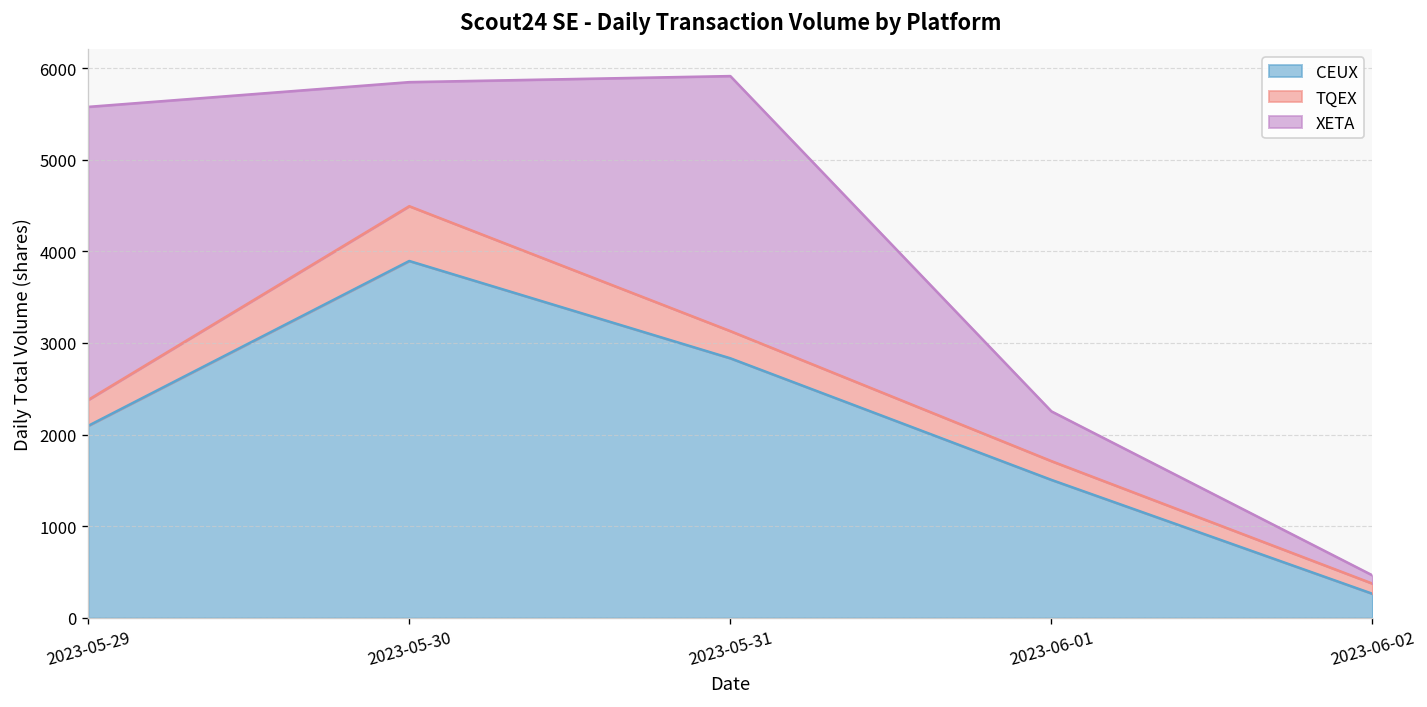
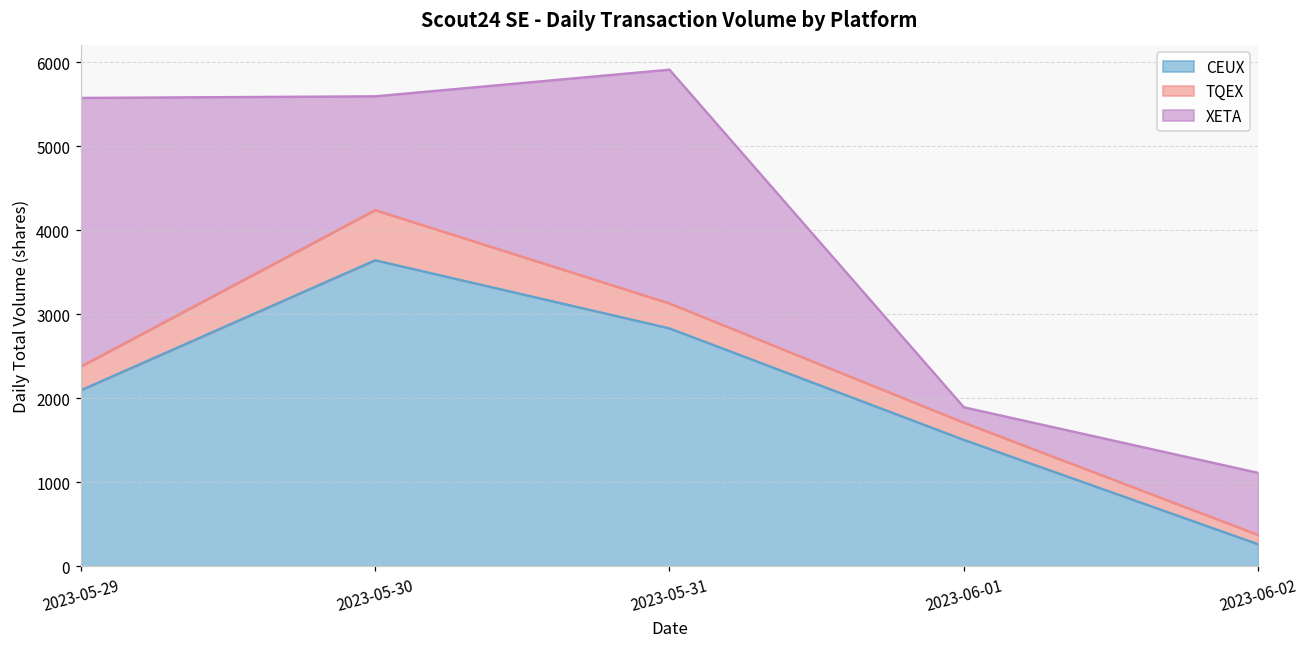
  {
    "CEUX": {
      "2023-05-29": 2100,
-     "2023-05-30": 3900,
+     "2023-05-30": 3600,
      "2023-05-31": 2800,
      "2023-06-01": 1500,
      "2023-06-02": 300
    },
    "TQEX": {
      "2023-05-29": 300,
      "2023-05-30": 600,
      "2023-05-31": 300,
      "2023-06-01": 200,
      "2023-06-02": 100
    },
    "XETA": {
      "2023-05-29": 3200,
      "2023-05-30": 1400,
      "2023-05-31": 2800,
-     "2023-06-01": 500,
-     "2023-06-02": 100
+     "2023-06-01": 200,
+     "2023-06-02": 700
    }
  }
